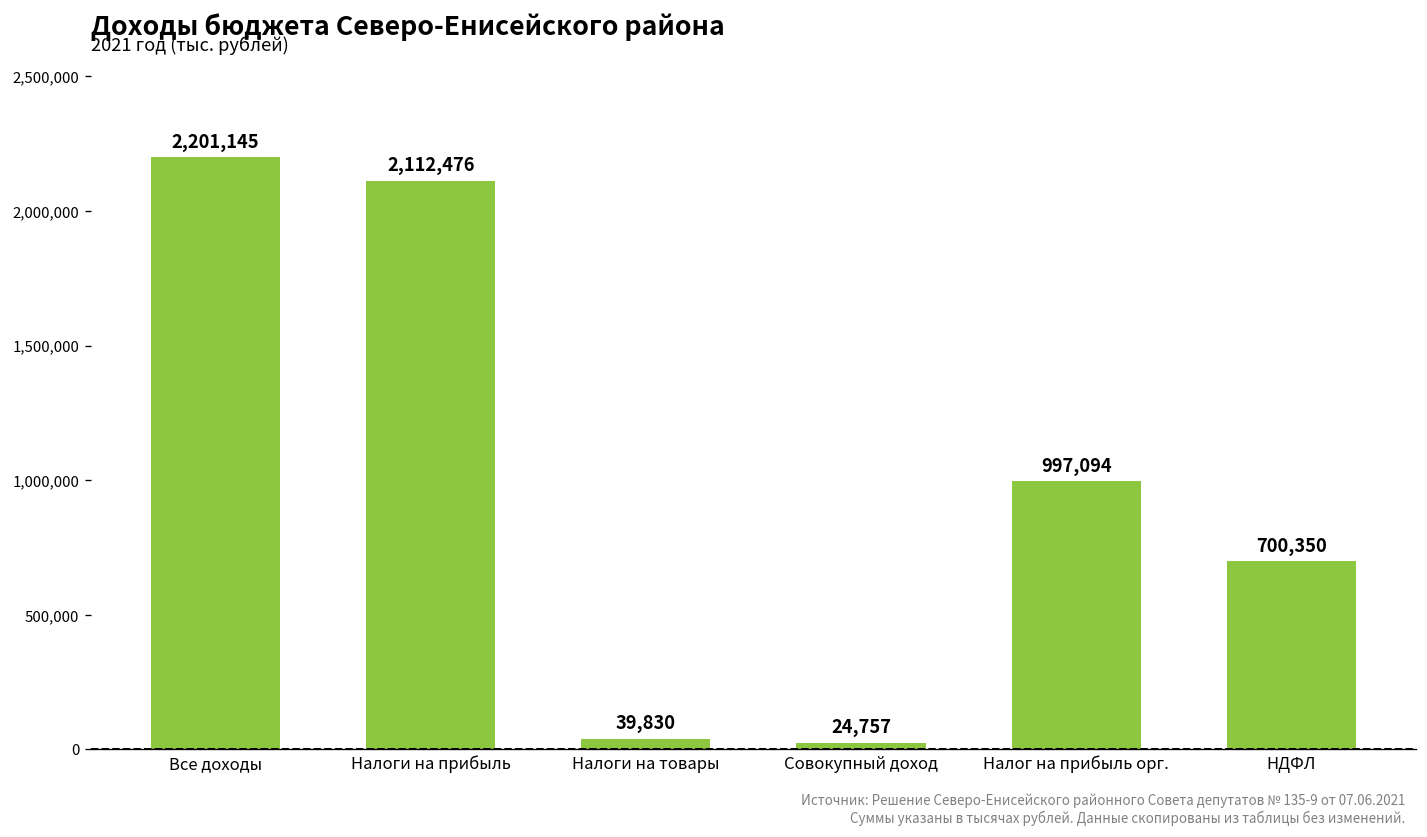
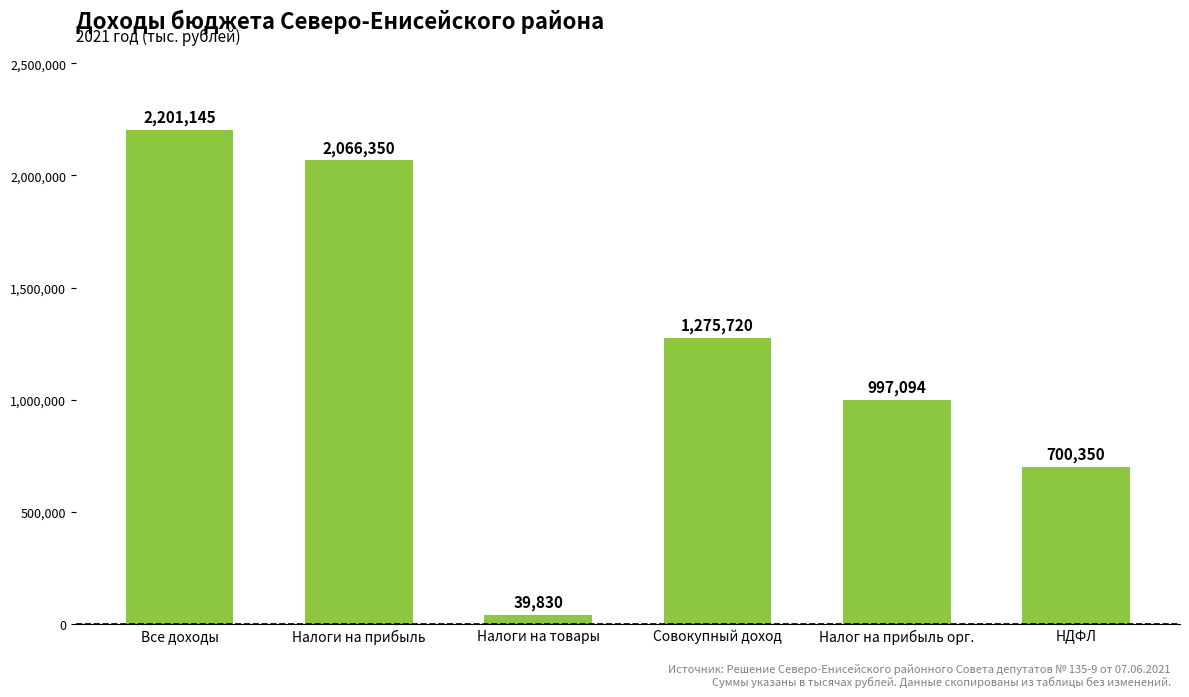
  {
    "Все доходы": "2,201,145",
-   "Налоги на прибыль": "2,112,476",
+   "Налоги на прибыль": "2,066,350",
    "Налоги на товары": "39,830",
-   "Совокупный доход": "24,757",
+   "Совокупный доход": "1,275,720",
    "Налог на прибыль орг.": "997,094",
    "НДФЛ": "700,350"
  }
